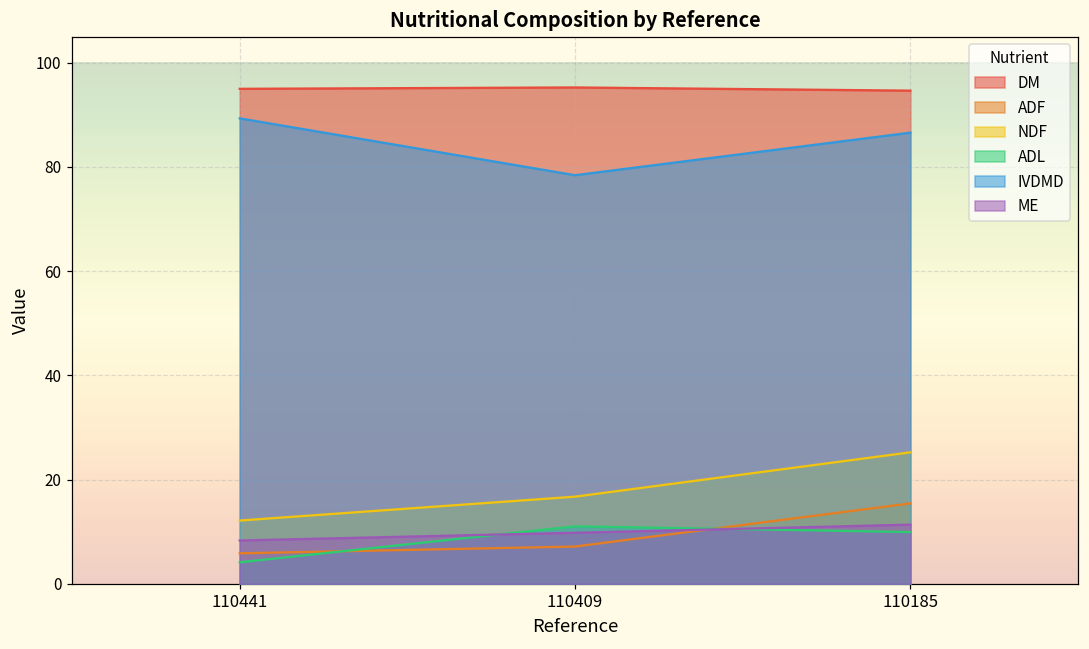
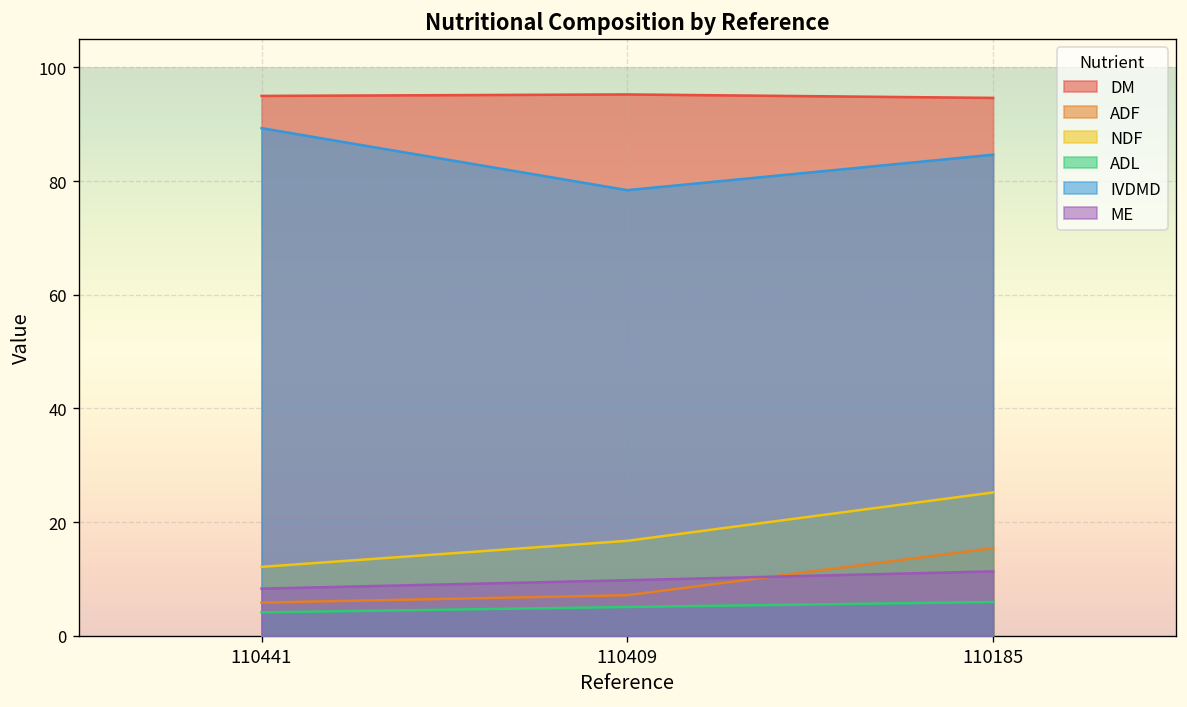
  {
    "NDF": {
      "110441": 12,
      "110409": 17,
      "110185": 25
    },
    "ADL": {
      "110441": 4,
-     "110409": 11,
-     "110185": 10
+     "110409": 5,
+     "110185": 6
    },
    "IVDMD": {
      "110441": 89,
      "110409": 78,
-     "110185": 87
+     "110185": 85
    },
    "ME": {
      "110441": 8,
      "110409": 10,
      "110185": 11
    }
  }
